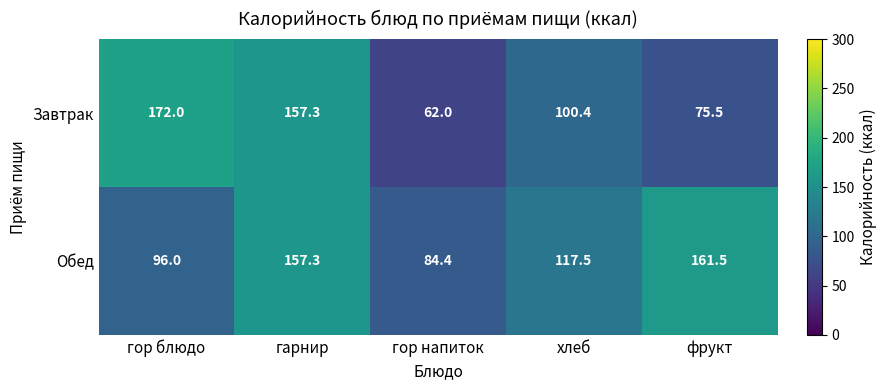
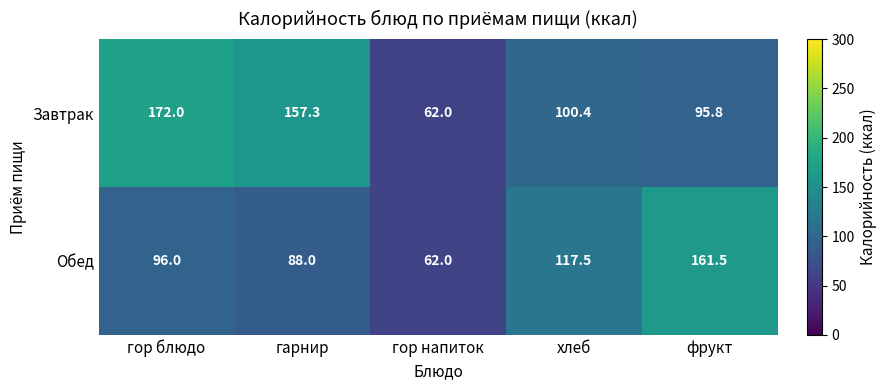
  {
    "Завтрак": {
      "гор блюдо": 172.0,
      "гарнир": 157.3,
      "гор напиток": 62.0,
      "хлеб": 100.4,
-     "фрукт": 75.5
+     "фрукт": 95.8
    },
    "Обед": {
      "гор блюдо": 96.0,
-     "гарнир": 157.3,
-     "гор напиток": 84.4,
+     "гарнир": 88.0,
+     "гор напиток": 62.0,
      "хлеб": 117.5,
      "фрукт": 161.5
    }
  }
